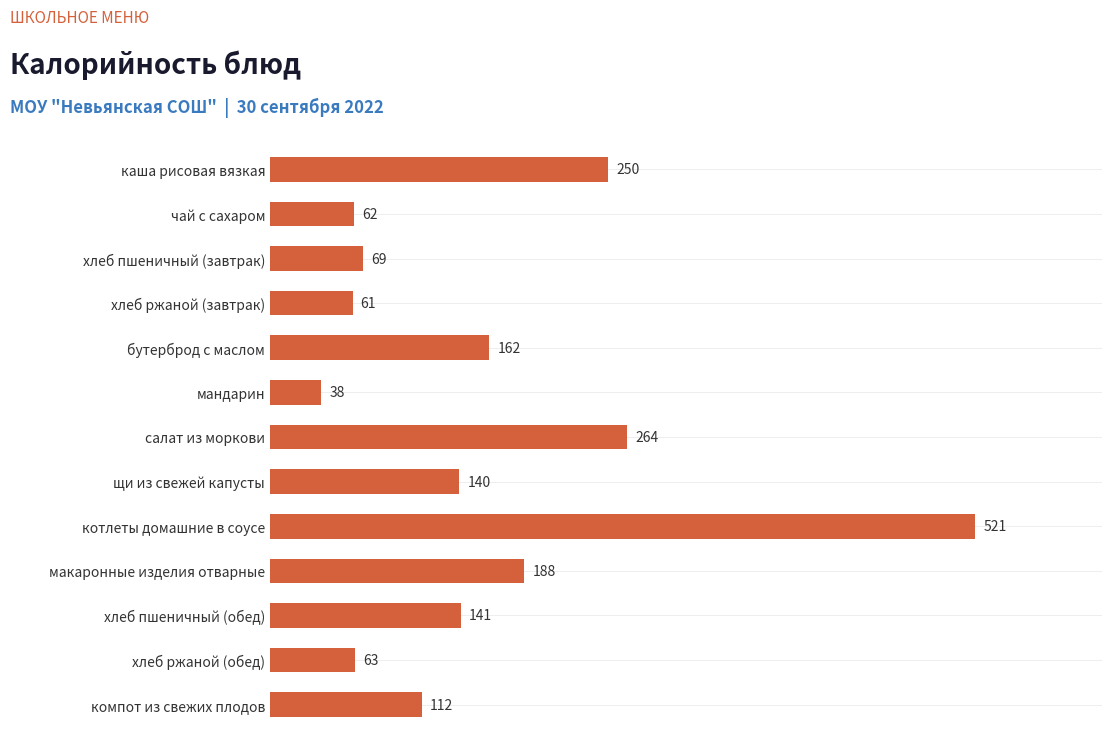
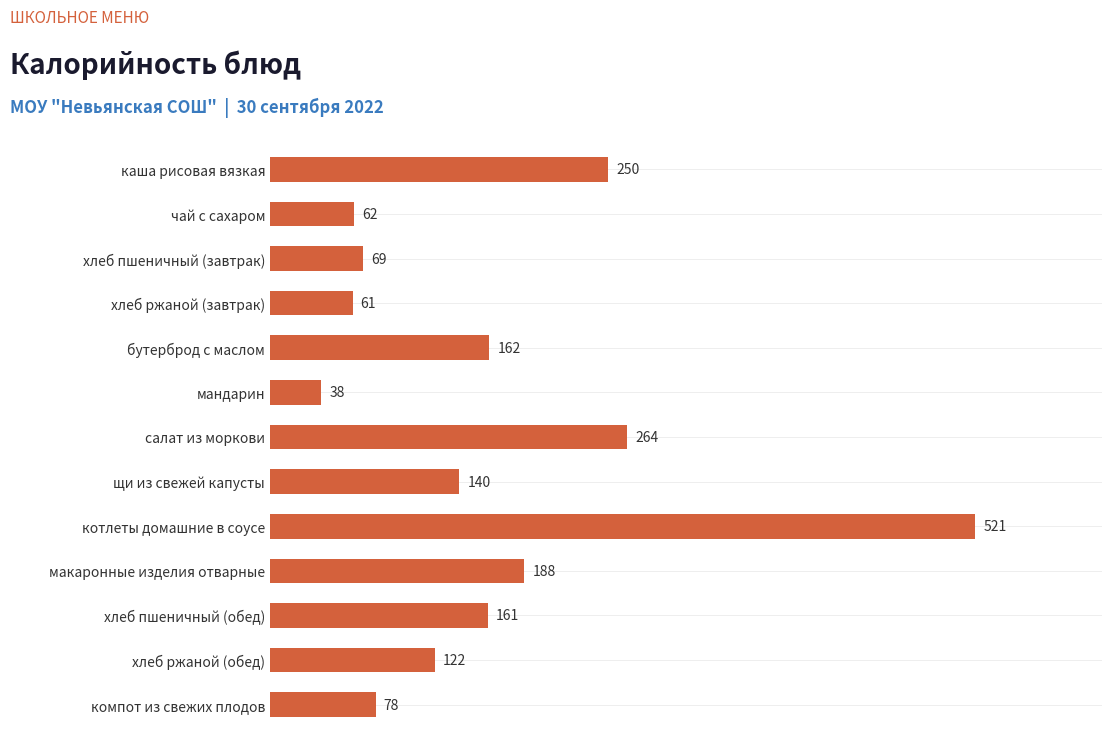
  {
    "каша рисовая вязкая": 250,
    "чай с сахаром": 62,
    "хлеб пшеничный (завтрак)": 69,
    "хлеб ржаной (завтрак)": 61,
    "бутерброд с маслом": 162,
    "мандарин": 38,
    "салат из моркови": 264,
    "щи из свежей капусты": 140,
    "котлеты домашние в соусе": 521,
    "макаронные изделия отварные": 188,
-   "хлеб пшеничный (обед)": 141,
-   "хлеб ржаной (обед)": 63,
-   "компот из свежих плодов": 112
+   "хлеб пшеничный (обед)": 161,
+   "хлеб ржаной (обед)": 122,
+   "компот из свежих плодов": 78
  }
